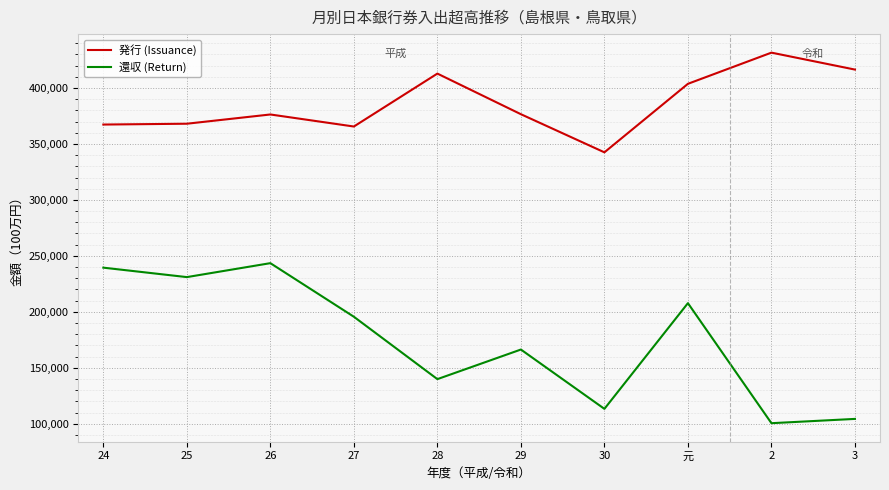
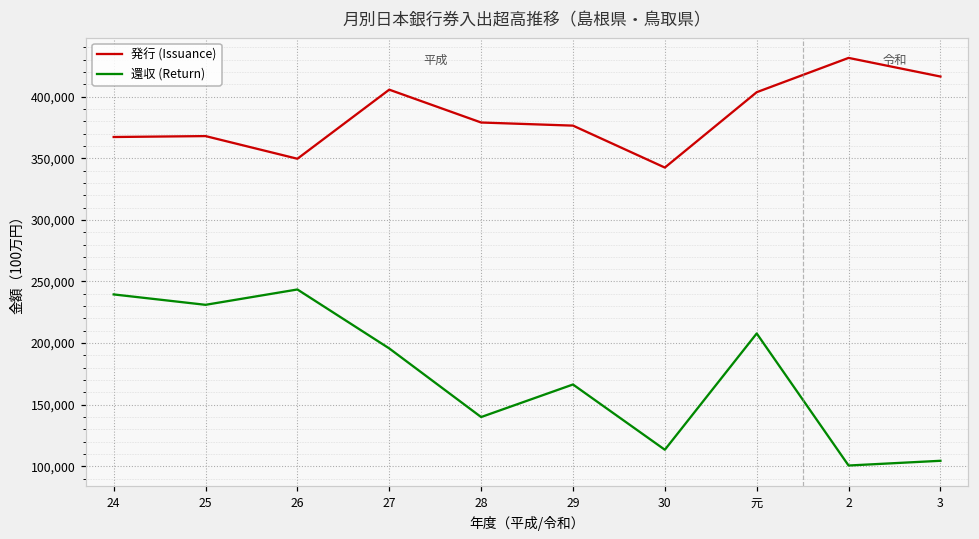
  {
    "発行 (Issuance)": {
      "24": "367,000",
      "25": "368,000",
-     "26": "376,000",
-     "27": "366,000",
-     "28": "413,000",
+     "26": "350,000",
+     "27": "406,000",
+     "28": "379,000",
      "29": "377,000",
      "30": "342,000",
      "元": "404,000",
      "2": "431,000",
      "3": "416,000"
    },
    "還収 (Return)": {
      "24": "239,000",
      "25": "231,000",
      "26": "244,000",
      "27": "196,000",
      "28": "140,000",
      "29": "166,000",
      "30": "113,000",
      "元": "208,000",
      "2": "101,000",
      "3": "104,000"
    }
  }
